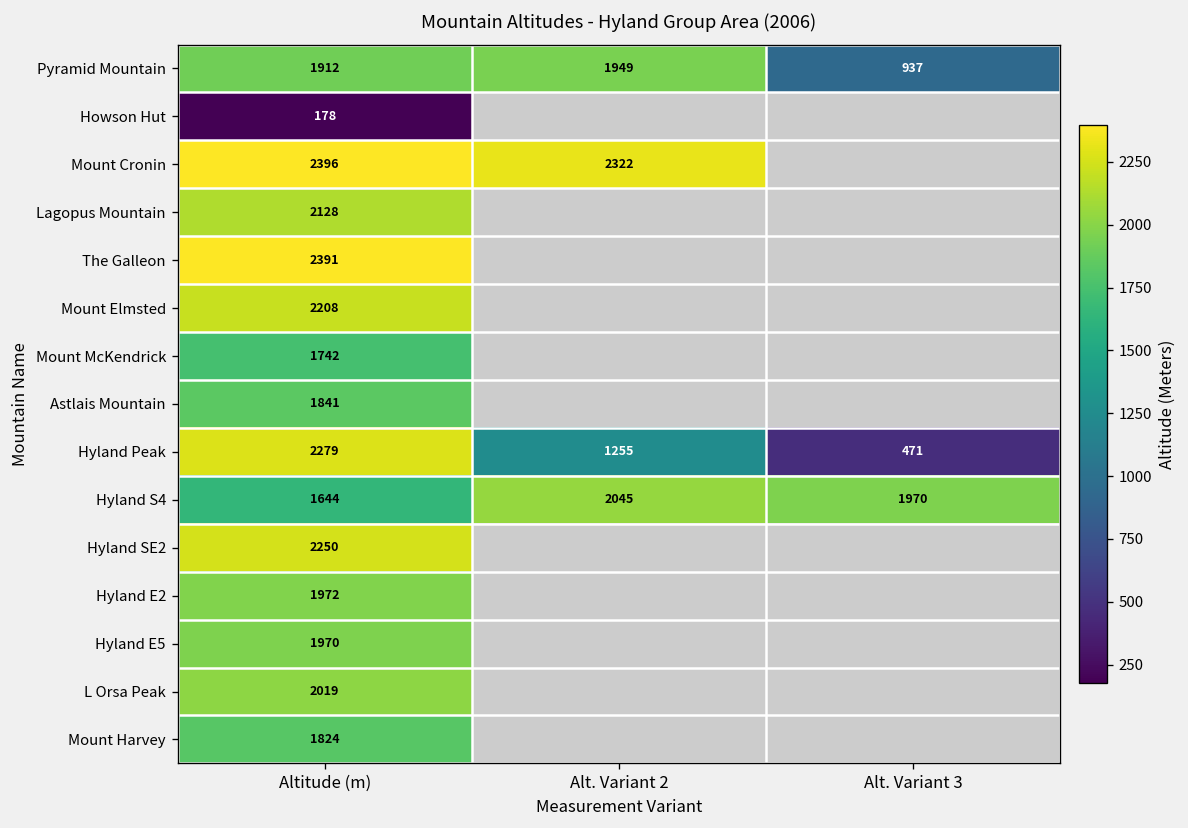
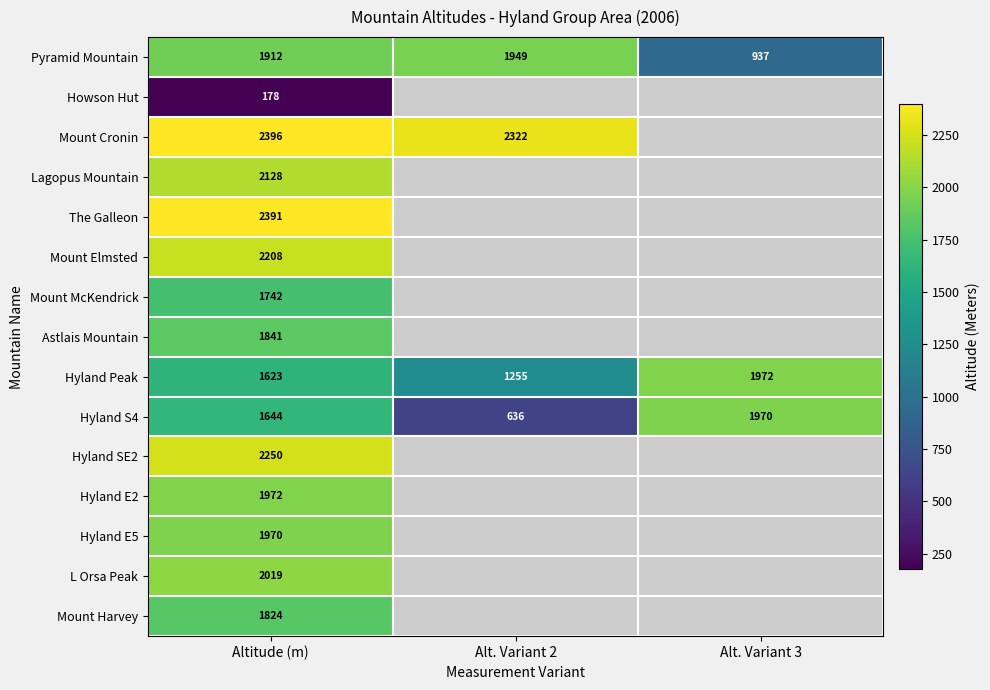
  {
    "Pyramid Mountain": {
      "Altitude (m)": 1912,
      "Alt. Variant 2": 1949,
      "Alt. Variant 3": 937
    },
    "Howson Hut": {
      "Altitude (m)": 178
    },
    "Mount Cronin": {
      "Altitude (m)": 2396,
      "Alt. Variant 2": 2322
    },
    "Lagopus Mountain": {
      "Altitude (m)": 2128
    },
    "The Galleon": {
      "Altitude (m)": 2391
    },
    "Mount Elmsted": {
      "Altitude (m)": 2208
    },
    "Mount McKendrick": {
      "Altitude (m)": 1742
    },
    "Astlais Mountain": {
      "Altitude (m)": 1841
    },
    "Hyland Peak": {
-     "Altitude (m)": 2279,
+     "Altitude (m)": 1623,
      "Alt. Variant 2": 1255,
-     "Alt. Variant 3": 471
+     "Alt. Variant 3": 1972
    },
    "Hyland S4": {
      "Altitude (m)": 1644,
-     "Alt. Variant 2": 2045,
+     "Alt. Variant 2": 636,
      "Alt. Variant 3": 1970
    },
    "Hyland SE2": {
      "Altitude (m)": 2250
    },
    "Hyland E2": {
      "Altitude (m)": 1972
    },
    "Hyland E5": {
      "Altitude (m)": 1970
    },
    "L Orsa Peak": {
      "Altitude (m)": 2019
    },
    "Mount Harvey": {
      "Altitude (m)": 1824
    }
  }
